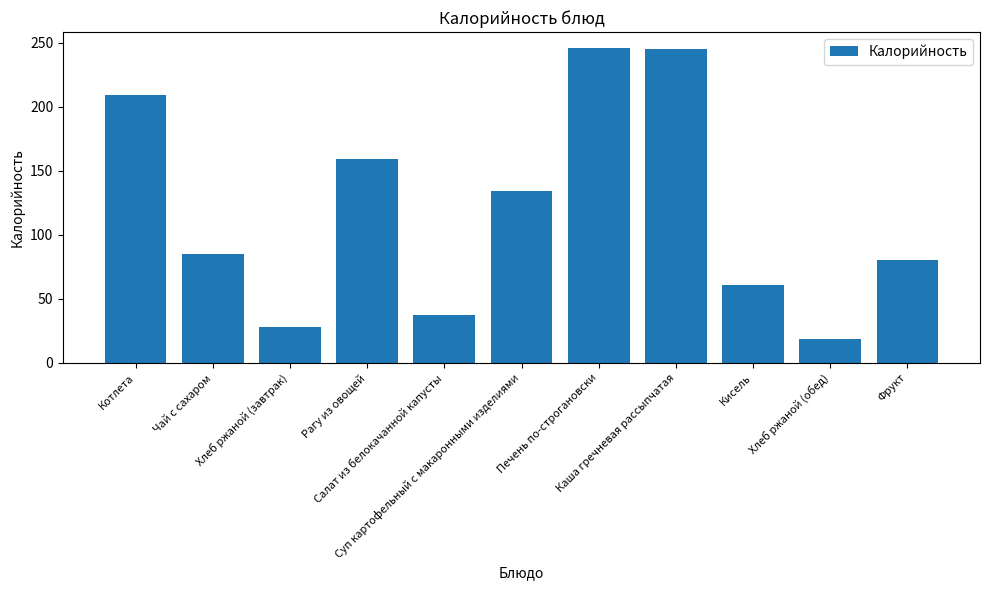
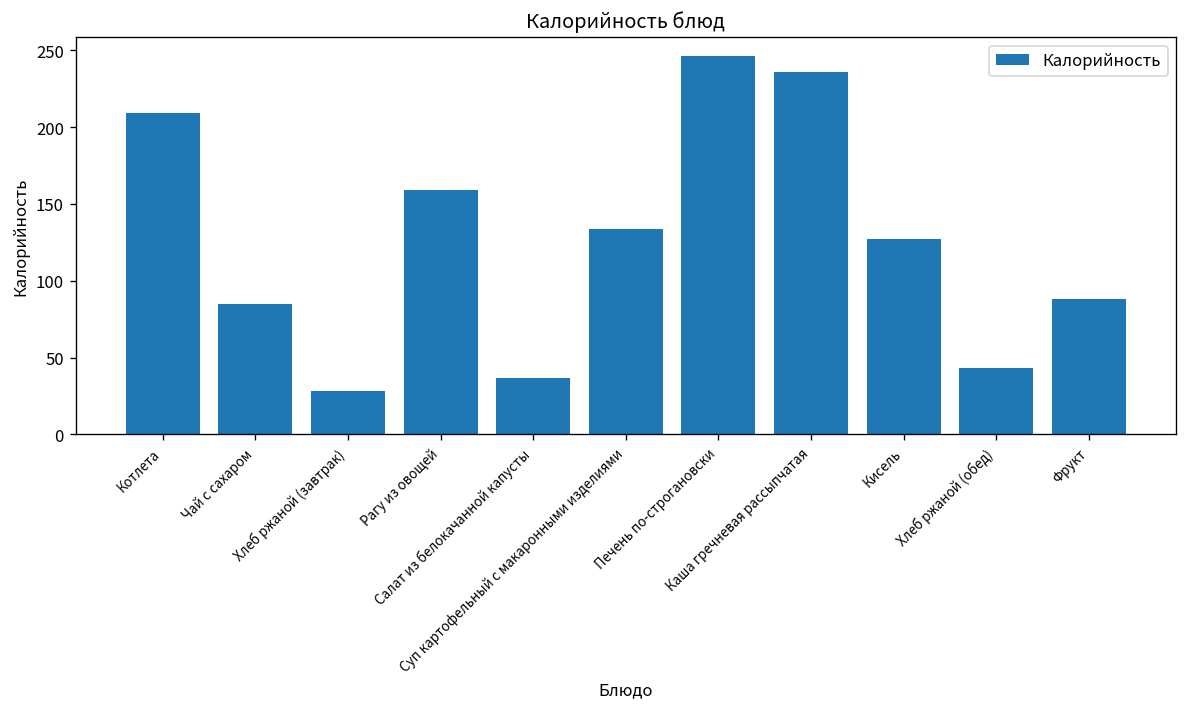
  {
    "Котлета": 209,
    "Чай с сахаром": 85,
    "Хлеб ржаной (завтрак)": 28,
    "Рагу из овощей": 159,
    "Салат из белокачанной капусты": 37,
    "Суп картофельный с макаронными изделиями": 134,
    "Печень по-строгановски": 246,
-   "Каша гречневая рассыпчатая": 245,
-   "Кисель": 61,
-   "Хлеб ржаной (обед)": 19,
-   "Фрукт": 80
+   "Каша гречневая рассыпчатая": 236,
+   "Кисель": 127,
+   "Хлеб ржаной (обед)": 43,
+   "Фрукт": 88
  }
